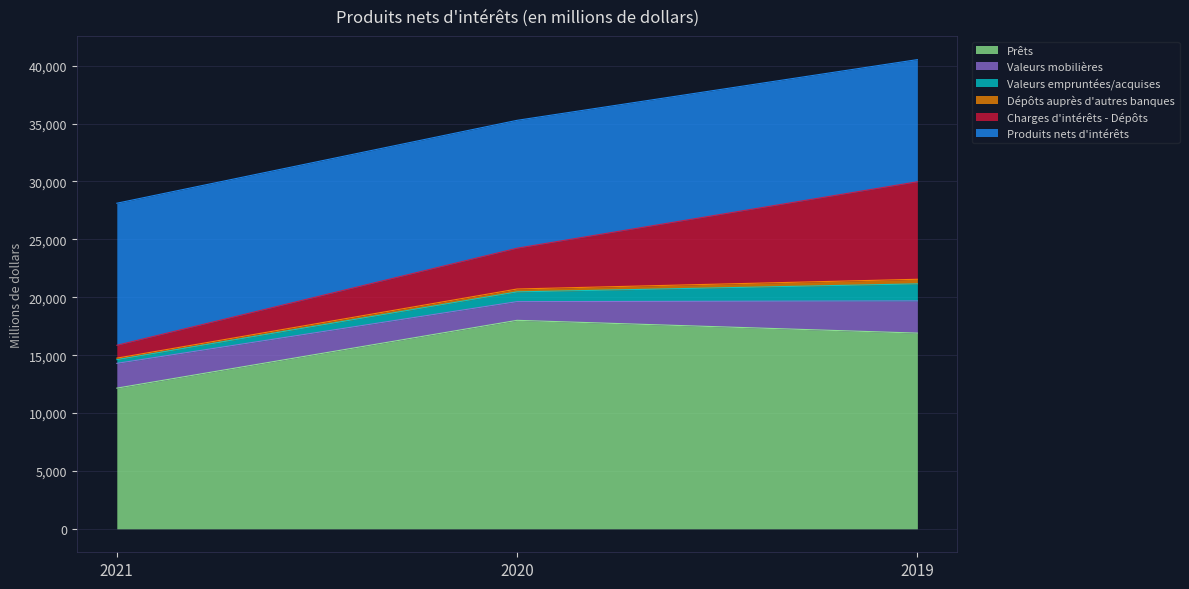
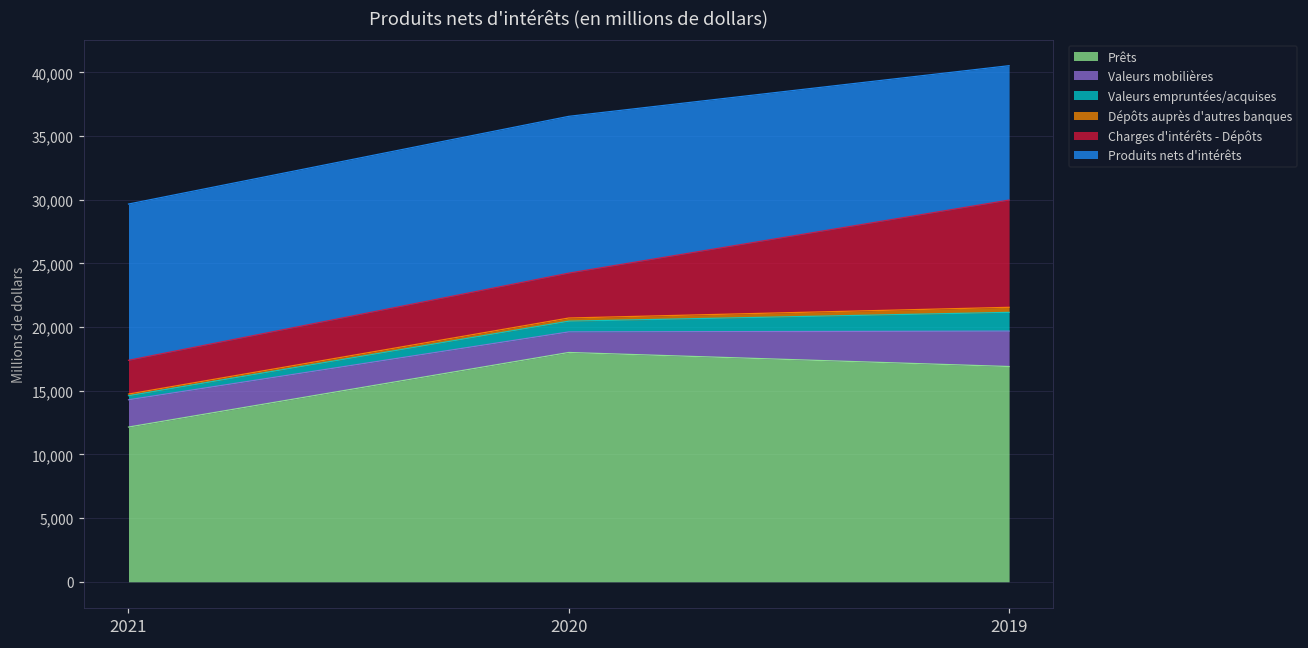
  {
    "Prêts": {
      "2021": "12,200",
      "2020": "18,000",
      "2019": "16,900"
    },
    "Valeurs mobilières": {
      "2021": "2,100",
      "2020": "1,600",
      "2019": "2,800"
    },
    "Valeurs empruntées/acquises": {
      "2020": "800",
      "2019": "1,500"
    },
    "Dépôts auprès d'autres banques": {
      "2020": "200",
      "2019": "400"
    },
    "Charges d'intérêts - Dépôts": {
-     "2021": "1,100",
+     "2021": "2,700",
      "2020": "3,500",
      "2019": "8,400"
    },
    "Produits nets d'intérêts": {
      "2021": "12,300",
-     "2020": "11,000",
+     "2020": "12,300",
      "2019": "10,600"
    }
  }
